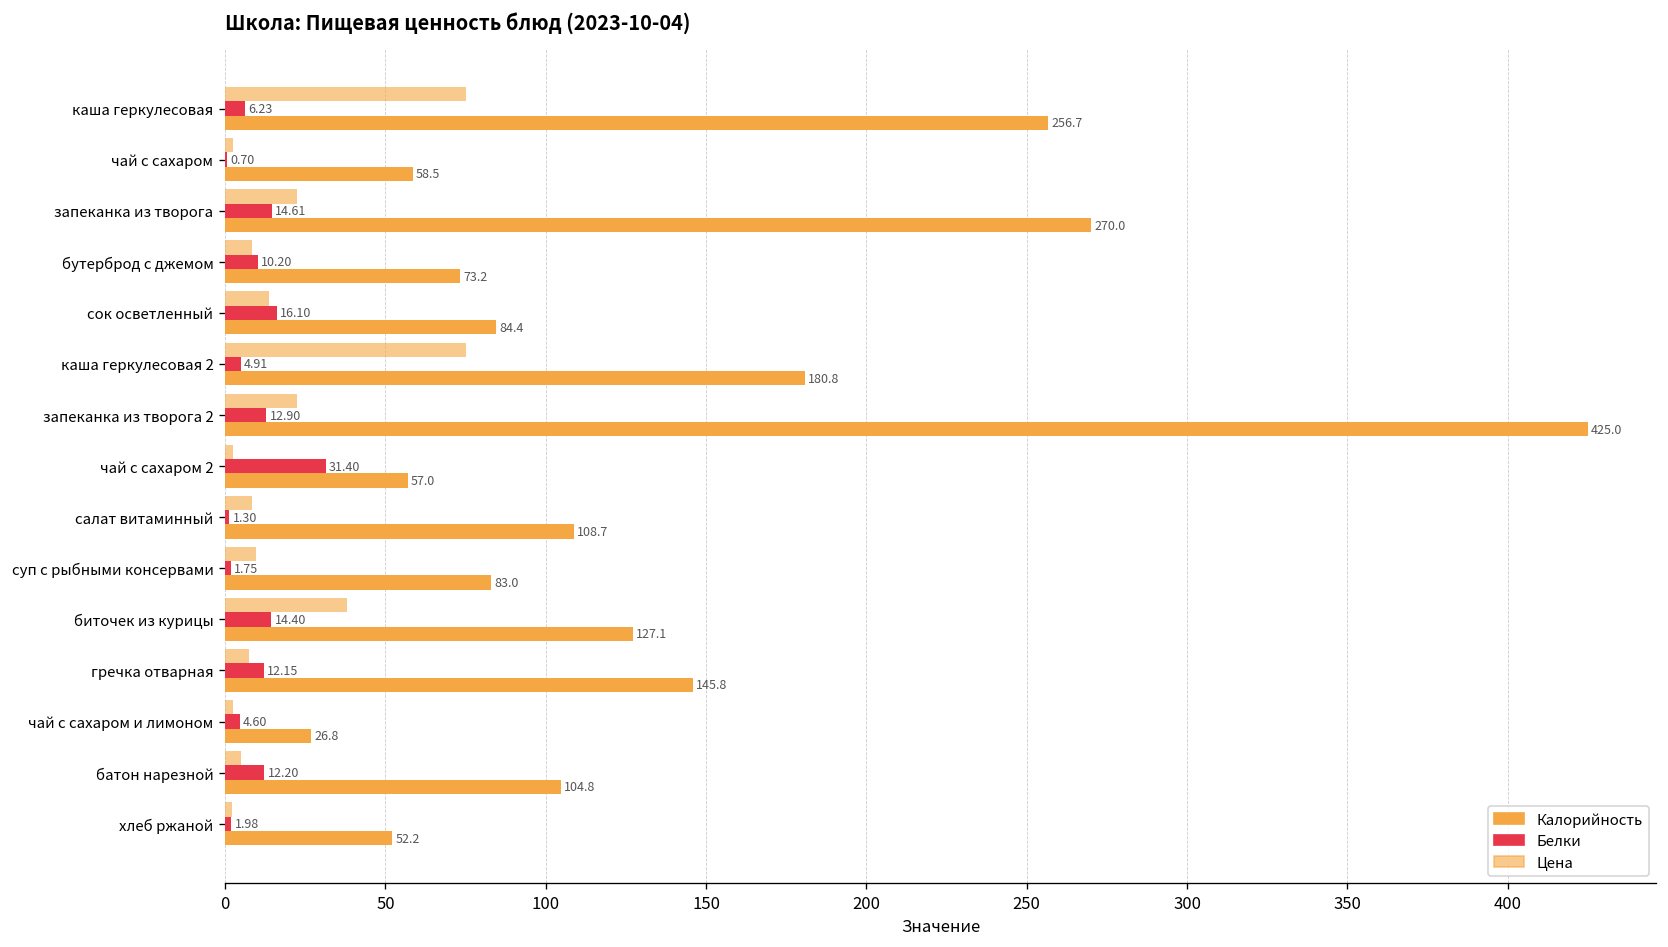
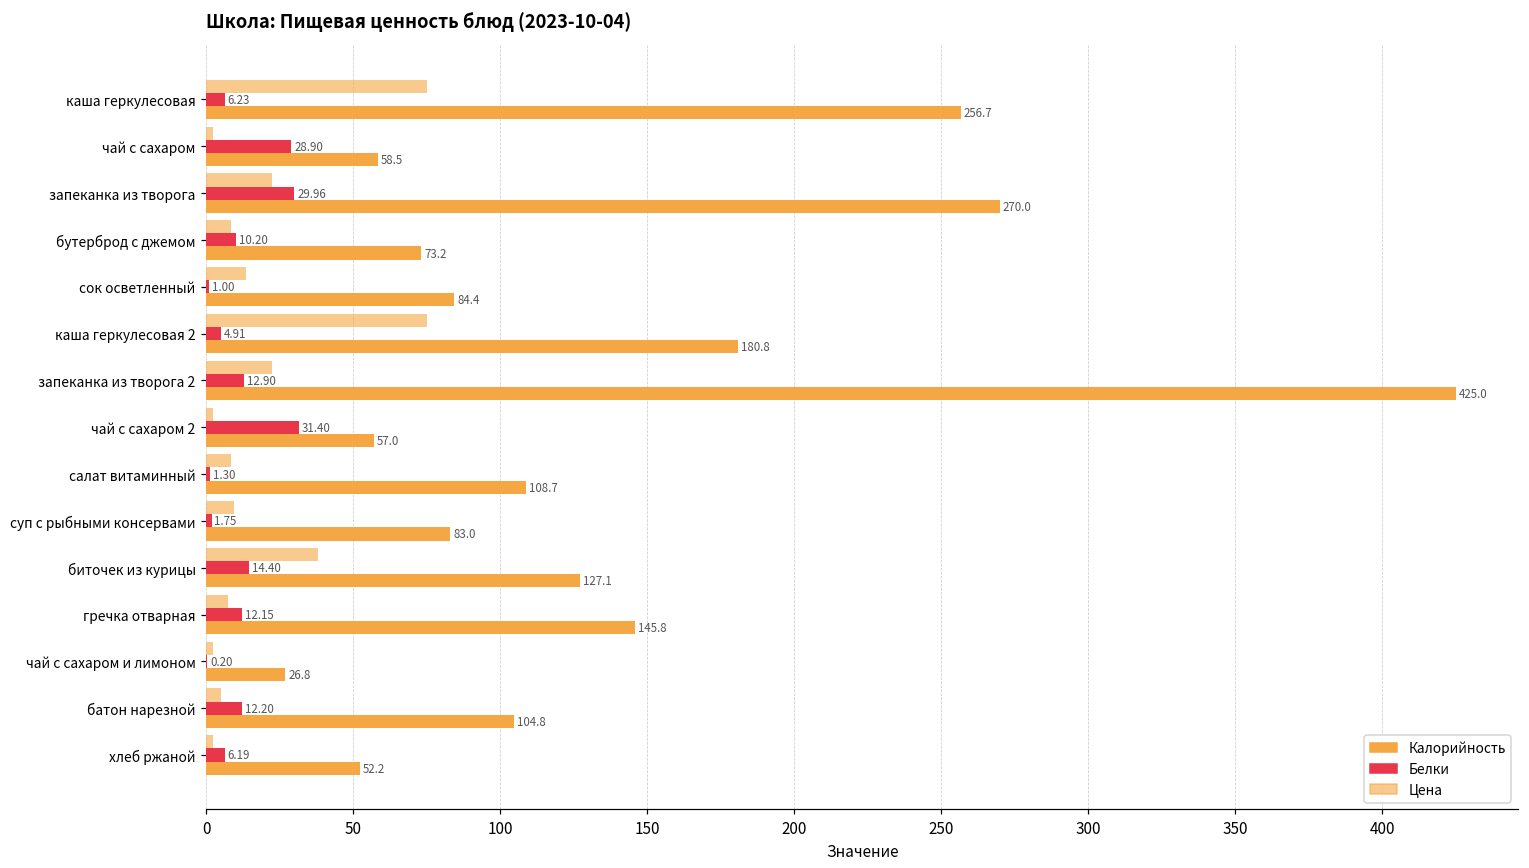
  {
    "Белки": {
      "каша геркулесовая": 6.23,
-     "чай с сахаром": 0.70,
-     "запеканка из творога": 14.61,
+     "чай с сахаром": 28.90,
+     "запеканка из творога": 29.96,
      "бутерброд с джемом": 10.20,
-     "сок осветленный": 16.10,
+     "сок осветленный": 1.00,
      "каша геркулесовая 2": 4.91,
      "запеканка из творога 2": 12.90,
      "чай с сахаром 2": 31.40,
      "салат витаминный": 1.30,
      "суп с рыбными консервами": 1.75,
      "биточек из курицы": 14.40,
      "гречка отварная": 12.15,
-     "чай с сахаром и лимоном": 4.60,
+     "чай с сахаром и лимоном": 0.20,
      "батон нарезной": 12.20,
-     "хлеб ржаной": 1.98
+     "хлеб ржаной": 6.19
    }
  }
